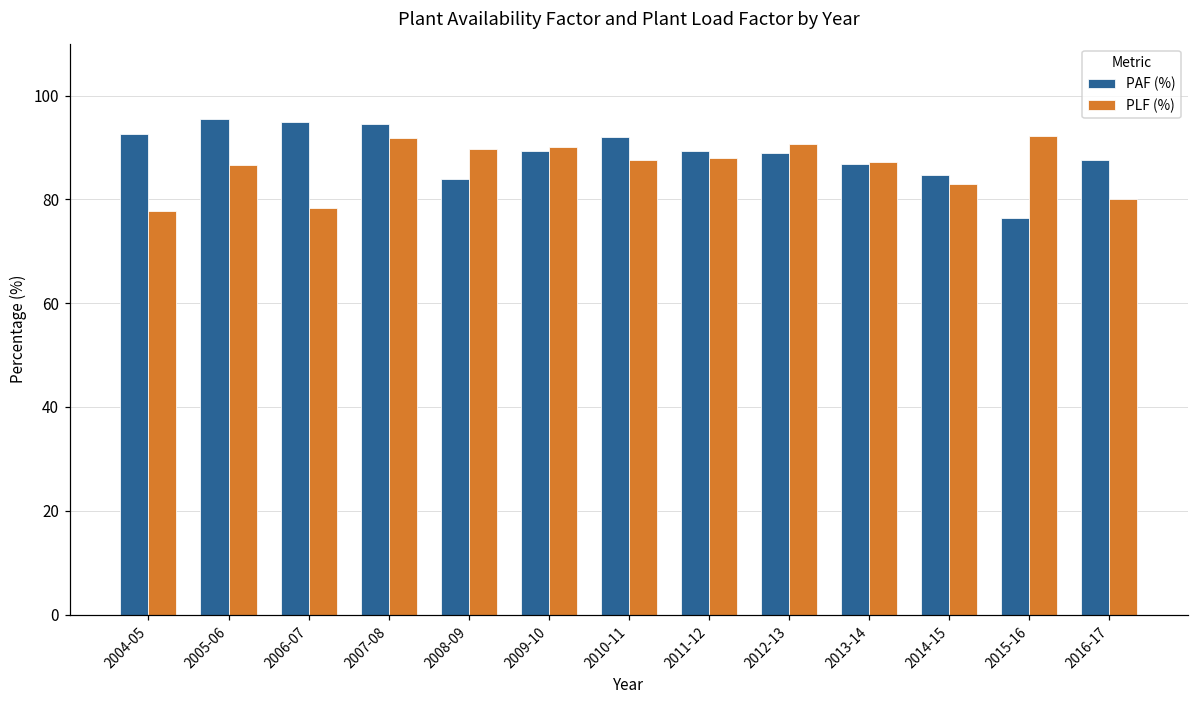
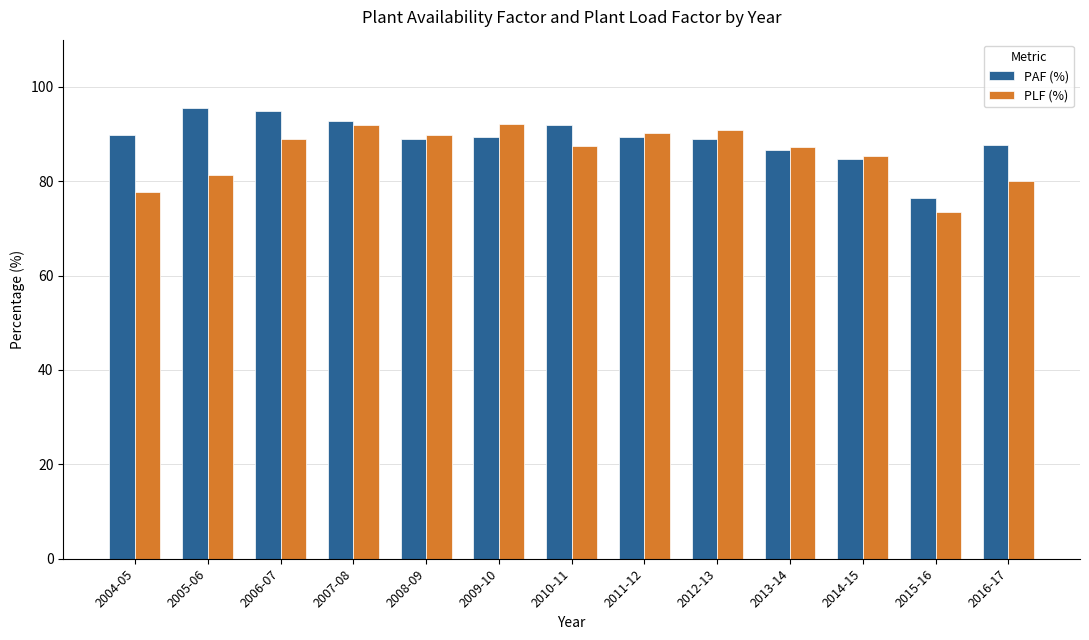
  {
    "PAF (%)": {
-     "2004-05": 93,
+     "2004-05": 90,
      "2005-06": 96,
      "2006-07": 95,
-     "2007-08": 95,
-     "2008-09": 84,
+     "2007-08": 93,
+     "2008-09": 89,
      "2009-10": 89,
      "2010-11": 92,
      "2011-12": 89,
      "2012-13": 89,
      "2013-14": 87,
      "2014-15": 85,
      "2015-16": 76,
      "2016-17": 88
    },
    "PLF (%)": {
      "2004-05": 78,
-     "2005-06": 87,
-     "2006-07": 78,
+     "2005-06": 81,
+     "2006-07": 89,
      "2007-08": 92,
      "2008-09": 90,
-     "2009-10": 90,
+     "2009-10": 92,
      "2010-11": 88,
-     "2011-12": 88,
+     "2011-12": 90,
      "2012-13": 91,
      "2013-14": 87,
-     "2014-15": 83,
-     "2015-16": 92,
+     "2014-15": 85,
+     "2015-16": 73,
      "2016-17": 80
    }
  }
